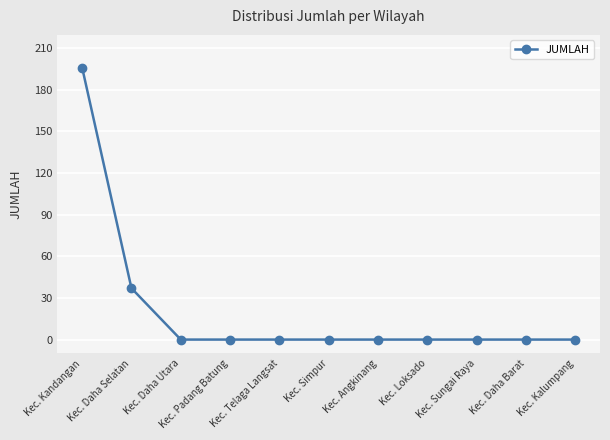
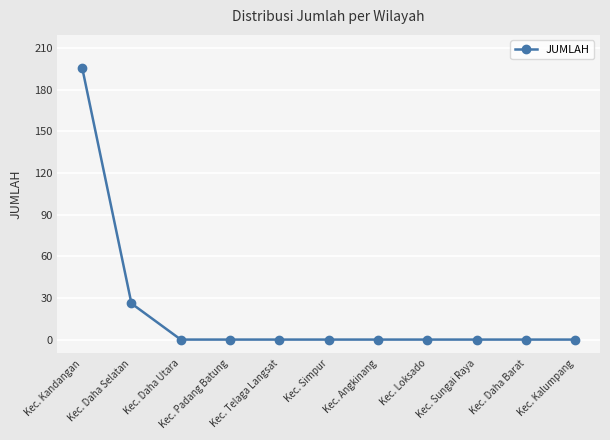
  {
    "Kec. Kandangan": 196,
-   "Kec. Daha Selatan": 37,
+   "Kec. Daha Selatan": 26,
    "Kec. Daha Utara": 0,
    "Kec. Padang Batung": 0,
    "Kec. Telaga Langsat": 0,
    "Kec. Simpur": 0,
    "Kec. Angkinang": 0,
    "Kec. Loksado": 0,
    "Kec. Sungai Raya": 0,
    "Kec. Daha Barat": 0,
    "Kec. Kalumpang": 0
  }
